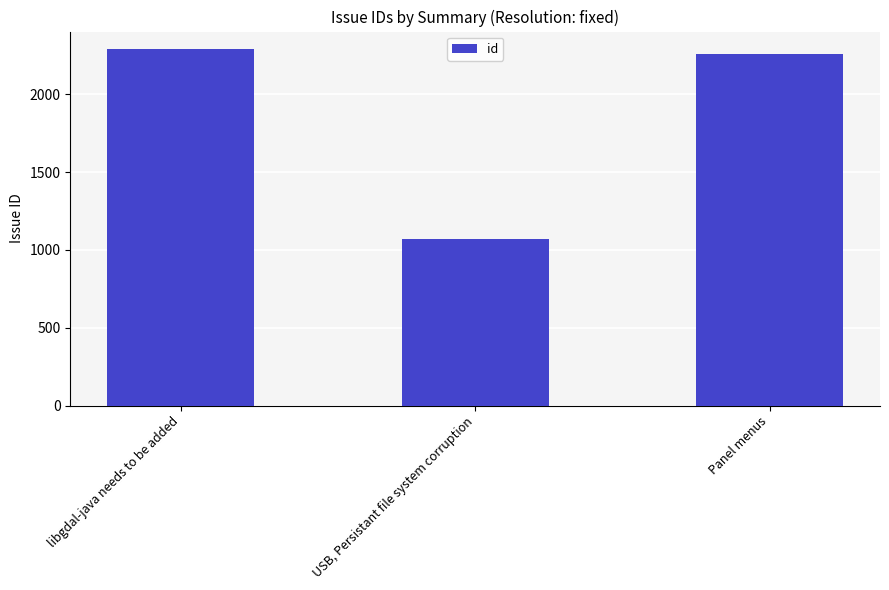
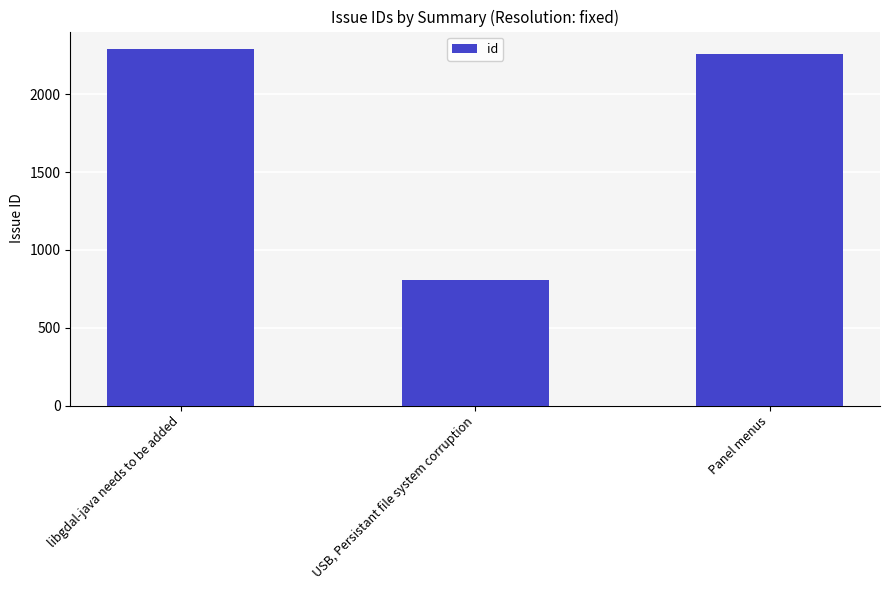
  {
    "libgdal-java needs to be added": 2290,
-   "USB, Persistant file system corruption": 1070,
+   "USB, Persistant file system corruption": 810,
    "Panel menus": 2260
  }
